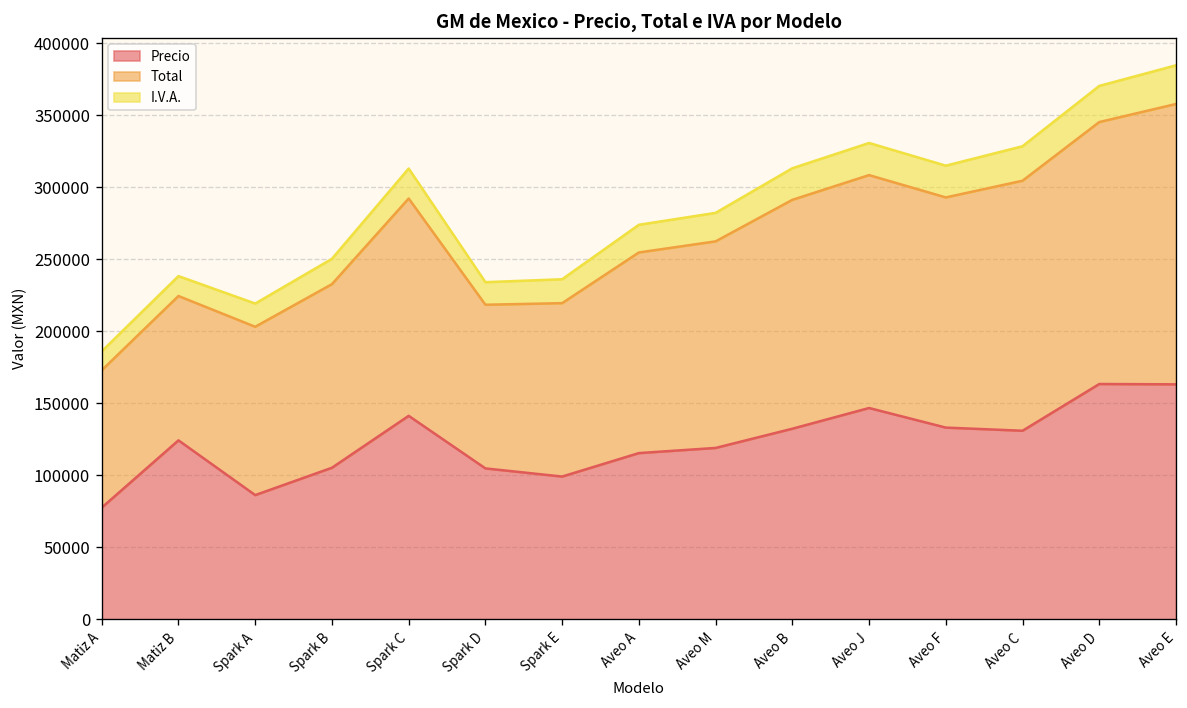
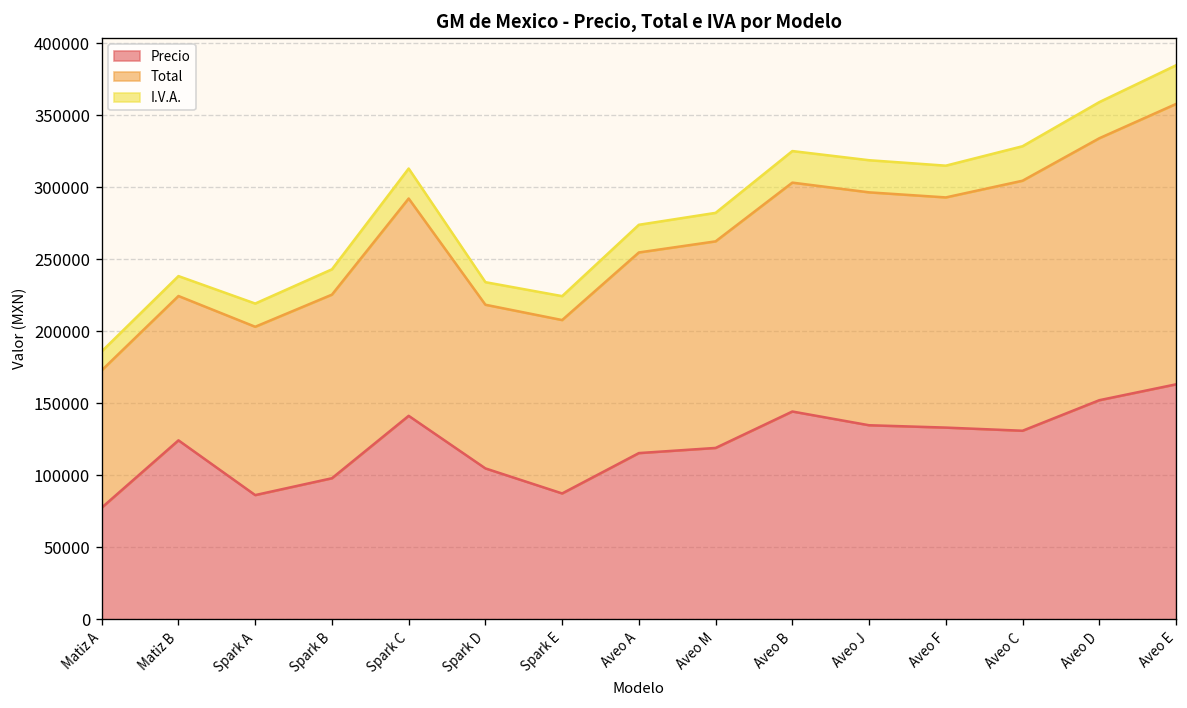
  {
    "Precio": {
      "Matiz A": 78000,
      "Matiz B": 124000,
      "Spark A": 86000,
-     "Spark B": 105000,
+     "Spark B": 98000,
      "Spark C": 141000,
      "Spark D": 105000,
-     "Spark E": 99000,
+     "Spark E": 87000,
      "Aveo A": 115000,
      "Aveo M": 119000,
-     "Aveo B": 132000,
-     "Aveo J": 147000,
+     "Aveo B": 144000,
+     "Aveo J": 135000,
      "Aveo F": 133000,
      "Aveo C": 131000,
-     "Aveo D": 163000,
+     "Aveo D": 152000,
      "Aveo E": 163000
    }
  }
